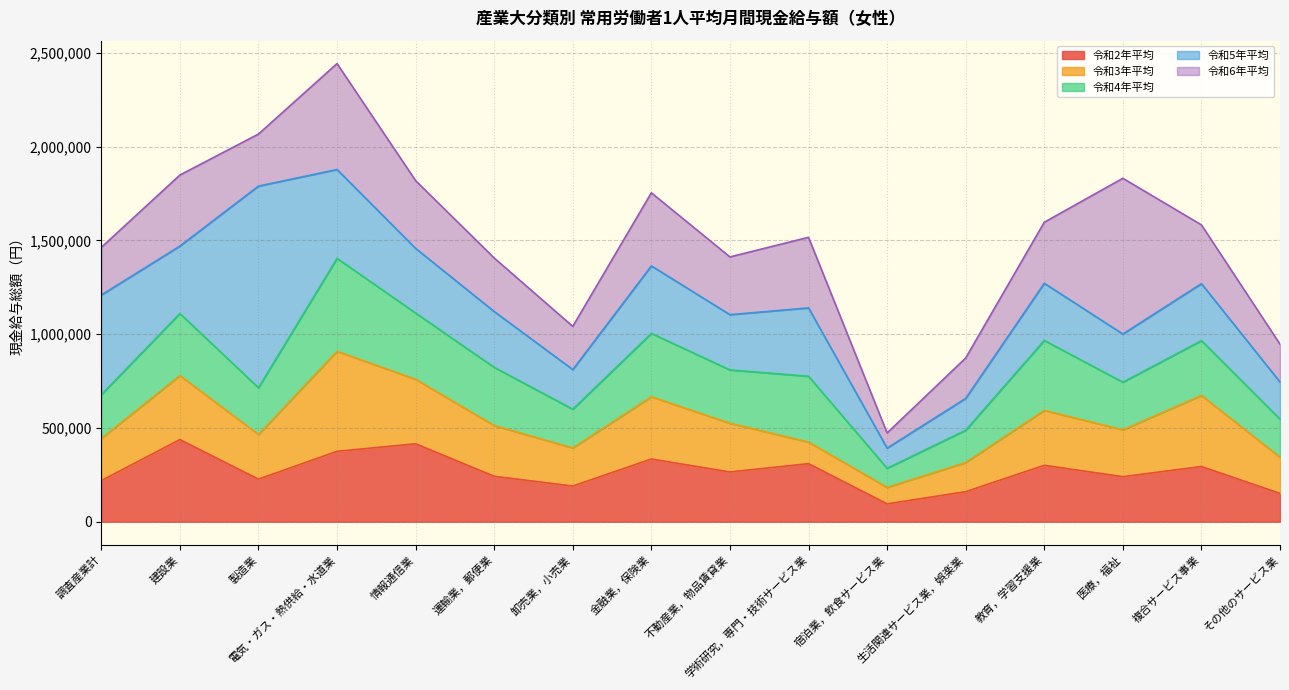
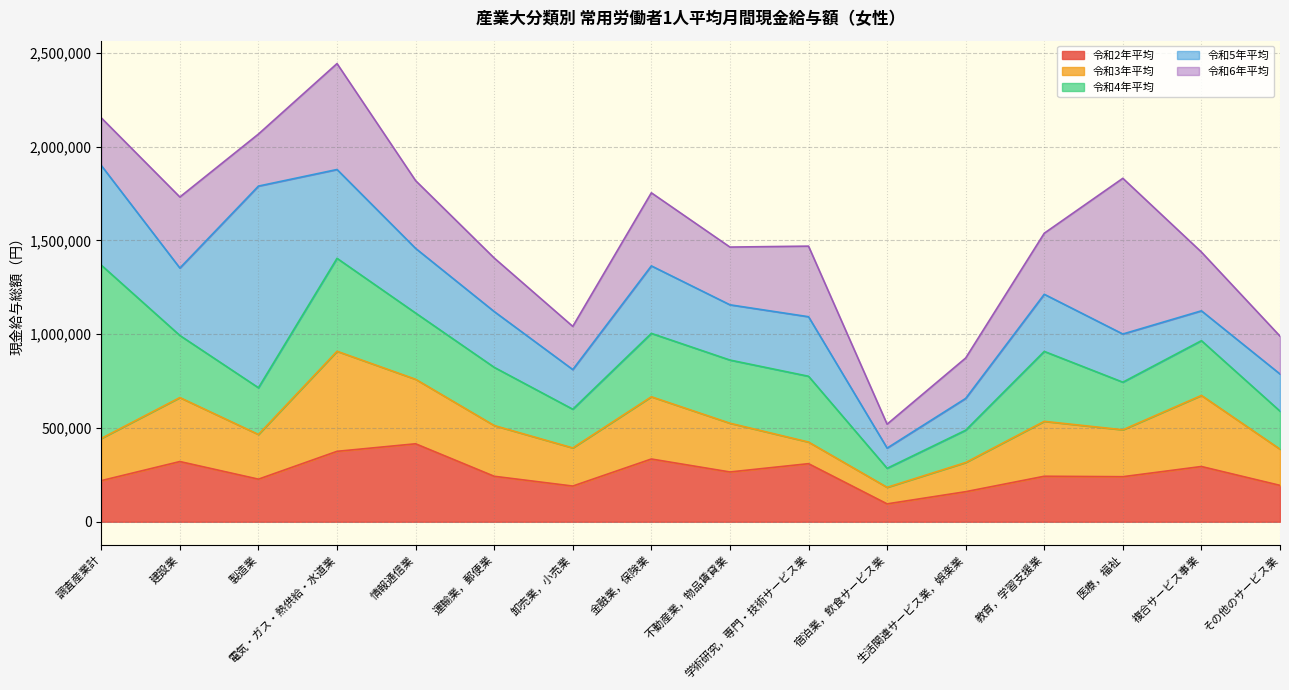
  {
    "令和2年平均": {
      "調査産業計": "220,000",
-     "建設業": "440,000",
+     "建設業": "320,000",
      "製造業": "230,000",
      "電気・ガス・熱供給・水道業": "380,000",
      "情報通信業": "420,000",
      "運輸業，郵便業": "240,000",
      "卸売業，小売業": "190,000",
      "金融業，保険業": "330,000",
      "不動産業，物品賃貸業": "270,000",
      "学術研究，専門・技術サービス業": "310,000",
      "宿泊業，飲食サービス業": "100,000",
      "生活関連サービス業，娯楽業": "160,000",
-     "教育，学習支援業": "300,000",
+     "教育，学習支援業": "240,000",
      "医療，福祉": "240,000",
      "複合サービス事業": "290,000",
-     "その他のサービス業": "150,000"
+     "その他のサービス業": "190,000"
    },
    "令和3年平均": {
      "調査産業計": "230,000",
      "建設業": "340,000",
      "製造業": "240,000",
      "電気・ガス・熱供給・水道業": "530,000",
      "情報通信業": "340,000",
      "運輸業，郵便業": "270,000",
      "卸売業，小売業": "200,000",
      "金融業，保険業": "330,000",
      "不動産業，物品賃貸業": "260,000",
      "学術研究，専門・技術サービス業": "120,000",
      "宿泊業，飲食サービス業": "90,000",
      "生活関連サービス業，娯楽業": "160,000",
      "教育，学習支援業": "290,000",
      "医療，福祉": "250,000",
      "複合サービス事業": "380,000",
      "その他のサービス業": "190,000"
    },
    "令和4年平均": {
-     "調査産業計": "230,000",
+     "調査産業計": "920,000",
      "建設業": "330,000",
      "製造業": "250,000",
      "電気・ガス・熱供給・水道業": "500,000",
      "情報通信業": "350,000",
      "運輸業，郵便業": "310,000",
      "卸売業，小売業": "210,000",
      "金融業，保険業": "340,000",
-     "不動産業，物品賃貸業": "280,000",
+     "不動産業，物品賃貸業": "340,000",
      "学術研究，専門・技術サービス業": "350,000",
      "宿泊業，飲食サービス業": "100,000",
      "生活関連サービス業，娯楽業": "170,000",
      "教育，学習支援業": "370,000",
      "医療，福祉": "250,000",
      "複合サービス事業": "290,000",
      "その他のサービス業": "200,000"
    },
    "令和5年平均": {
      "調査産業計": "530,000",
      "建設業": "360,000",
      "製造業": "1,080,000",
      "電気・ガス・熱供給・水道業": "470,000",
      "情報通信業": "340,000",
      "運輸業，郵便業": "300,000",
      "卸売業，小売業": "210,000",
      "金融業，保険業": "360,000",
      "不動産業，物品賃貸業": "290,000",
-     "学術研究，専門・技術サービス業": "360,000",
+     "学術研究，専門・技術サービス業": "320,000",
      "宿泊業，飲食サービス業": "110,000",
      "生活関連サービス業，娯楽業": "170,000",
      "教育，学習支援業": "300,000",
      "医療，福祉": "260,000",
-     "複合サービス事業": "300,000",
+     "複合サービス事業": "160,000",
      "その他のサービス業": "200,000"
    },
    "令和6年平均": {
      "調査産業計": "250,000",
      "建設業": "380,000",
      "製造業": "280,000",
      "電気・ガス・熱供給・水道業": "560,000",
      "情報通信業": "360,000",
      "運輸業，郵便業": "290,000",
      "卸売業，小売業": "230,000",
      "金融業，保険業": "390,000",
      "不動産業，物品賃貸業": "310,000",
      "学術研究，専門・技術サービス業": "380,000",
-     "宿泊業，飲食サービス業": "80,000",
+     "宿泊業，飲食サービス業": "130,000",
      "生活関連サービス業，娯楽業": "220,000",
      "教育，学習支援業": "330,000",
      "医療，福祉": "830,000",
      "複合サービス事業": "310,000",
      "その他のサービス業": "200,000"
    }
  }
